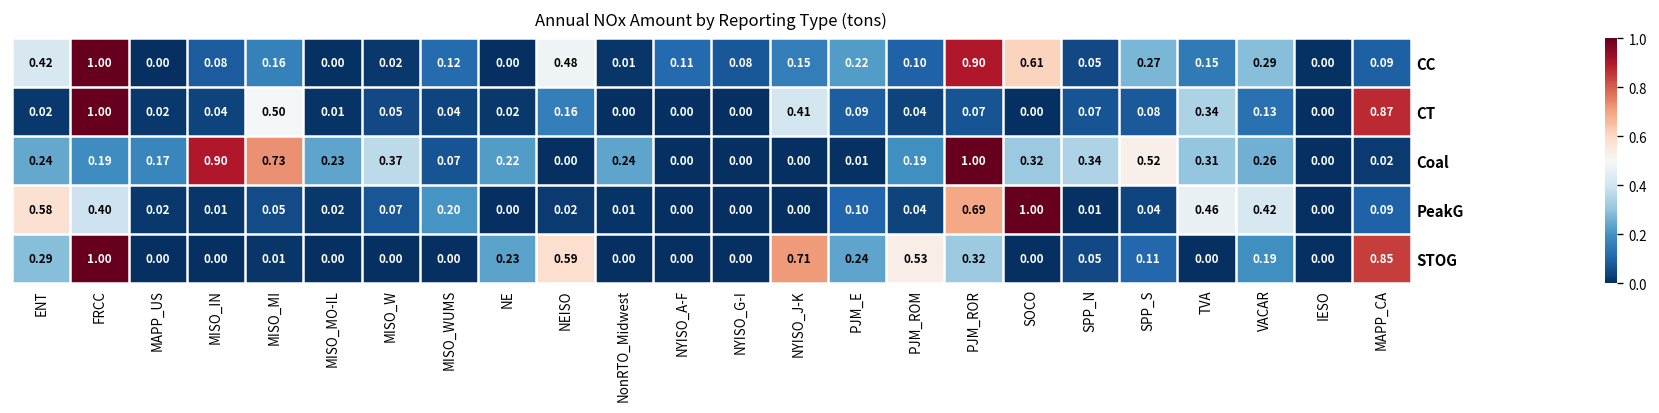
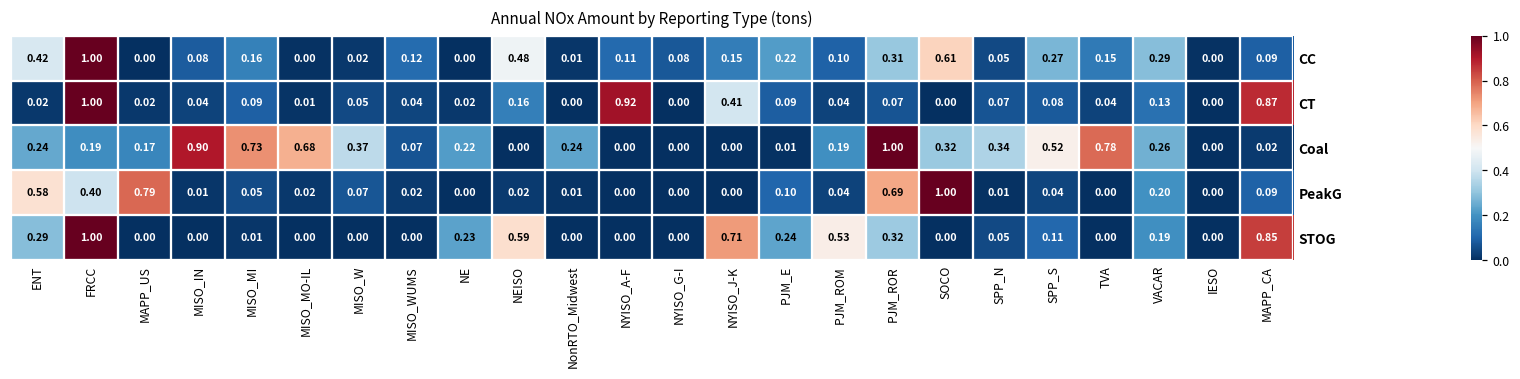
  {
    "CC": {
      "ENT": 0.42,
      "FRCC": 1.00,
      "MAPP_US": 0.00,
      "MISO_IN": 0.08,
      "MISO_MI": 0.16,
      "MISO_MO-IL": 0.00,
      "MISO_W": 0.02,
      "MISO_WUMS": 0.12,
      "NE": 0.00,
      "NEISO": 0.48,
      "NonRTO_Midwest": 0.01,
      "NYISO_A-F": 0.11,
      "NYISO_G-I": 0.08,
      "NYISO_J-K": 0.15,
      "PJM_E": 0.22,
      "PJM_ROM": 0.10,
-     "PJM_ROR": 0.90,
+     "PJM_ROR": 0.31,
      "SOCO": 0.61,
      "SPP_N": 0.05,
      "SPP_S": 0.27,
      "TVA": 0.15,
      "VACAR": 0.29,
      "IESO": 0.00,
      "MAPP_CA": 0.09
    },
    "CT": {
      "ENT": 0.02,
      "FRCC": 1.00,
      "MAPP_US": 0.02,
      "MISO_IN": 0.04,
-     "MISO_MI": 0.50,
+     "MISO_MI": 0.09,
      "MISO_MO-IL": 0.01,
      "MISO_W": 0.05,
      "MISO_WUMS": 0.04,
      "NE": 0.02,
      "NEISO": 0.16,
      "NonRTO_Midwest": 0.00,
-     "NYISO_A-F": 0.00,
+     "NYISO_A-F": 0.92,
      "NYISO_G-I": 0.00,
      "NYISO_J-K": 0.41,
      "PJM_E": 0.09,
      "PJM_ROM": 0.04,
      "PJM_ROR": 0.07,
      "SOCO": 0.00,
      "SPP_N": 0.07,
      "SPP_S": 0.08,
-     "TVA": 0.34,
+     "TVA": 0.04,
      "VACAR": 0.13,
      "IESO": 0.00,
      "MAPP_CA": 0.87
    },
    "Coal": {
      "ENT": 0.24,
      "FRCC": 0.19,
      "MAPP_US": 0.17,
      "MISO_IN": 0.90,
      "MISO_MI": 0.73,
-     "MISO_MO-IL": 0.23,
+     "MISO_MO-IL": 0.68,
      "MISO_W": 0.37,
      "MISO_WUMS": 0.07,
      "NE": 0.22,
      "NEISO": 0.00,
      "NonRTO_Midwest": 0.24,
      "NYISO_A-F": 0.00,
      "NYISO_G-I": 0.00,
      "NYISO_J-K": 0.00,
      "PJM_E": 0.01,
      "PJM_ROM": 0.19,
      "PJM_ROR": 1.00,
      "SOCO": 0.32,
      "SPP_N": 0.34,
      "SPP_S": 0.52,
-     "TVA": 0.31,
+     "TVA": 0.78,
      "VACAR": 0.26,
      "IESO": 0.00,
      "MAPP_CA": 0.02
    },
    "PeakG": {
      "ENT": 0.58,
      "FRCC": 0.40,
-     "MAPP_US": 0.02,
+     "MAPP_US": 0.79,
      "MISO_IN": 0.01,
      "MISO_MI": 0.05,
      "MISO_MO-IL": 0.02,
      "MISO_W": 0.07,
-     "MISO_WUMS": 0.20,
+     "MISO_WUMS": 0.02,
      "NE": 0.00,
      "NEISO": 0.02,
      "NonRTO_Midwest": 0.01,
      "NYISO_A-F": 0.00,
      "NYISO_G-I": 0.00,
      "NYISO_J-K": 0.00,
      "PJM_E": 0.10,
      "PJM_ROM": 0.04,
      "PJM_ROR": 0.69,
      "SOCO": 1.00,
      "SPP_N": 0.01,
      "SPP_S": 0.04,
-     "TVA": 0.46,
-     "VACAR": 0.42,
+     "TVA": 0.00,
+     "VACAR": 0.20,
      "IESO": 0.00,
      "MAPP_CA": 0.09
    },
    "STOG": {
      "ENT": 0.29,
      "FRCC": 1.00,
      "MAPP_US": 0.00,
      "MISO_IN": 0.00,
      "MISO_MI": 0.01,
      "MISO_MO-IL": 0.00,
      "MISO_W": 0.00,
      "MISO_WUMS": 0.00,
      "NE": 0.23,
      "NEISO": 0.59,
      "NonRTO_Midwest": 0.00,
      "NYISO_A-F": 0.00,
      "NYISO_G-I": 0.00,
      "NYISO_J-K": 0.71,
      "PJM_E": 0.24,
      "PJM_ROM": 0.53,
      "PJM_ROR": 0.32,
      "SOCO": 0.00,
      "SPP_N": 0.05,
      "SPP_S": 0.11,
      "TVA": 0.00,
      "VACAR": 0.19,
      "IESO": 0.00,
      "MAPP_CA": 0.85
    }
  }
